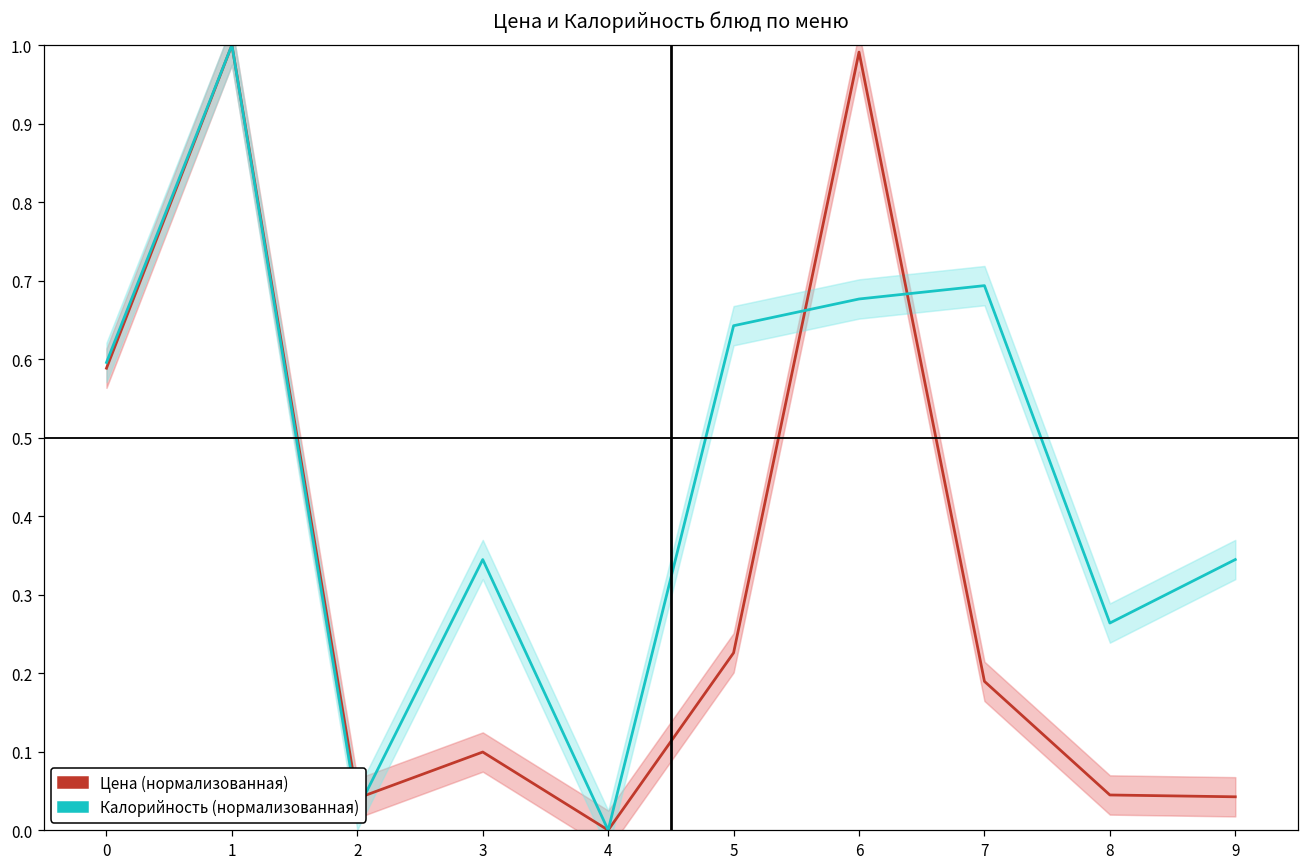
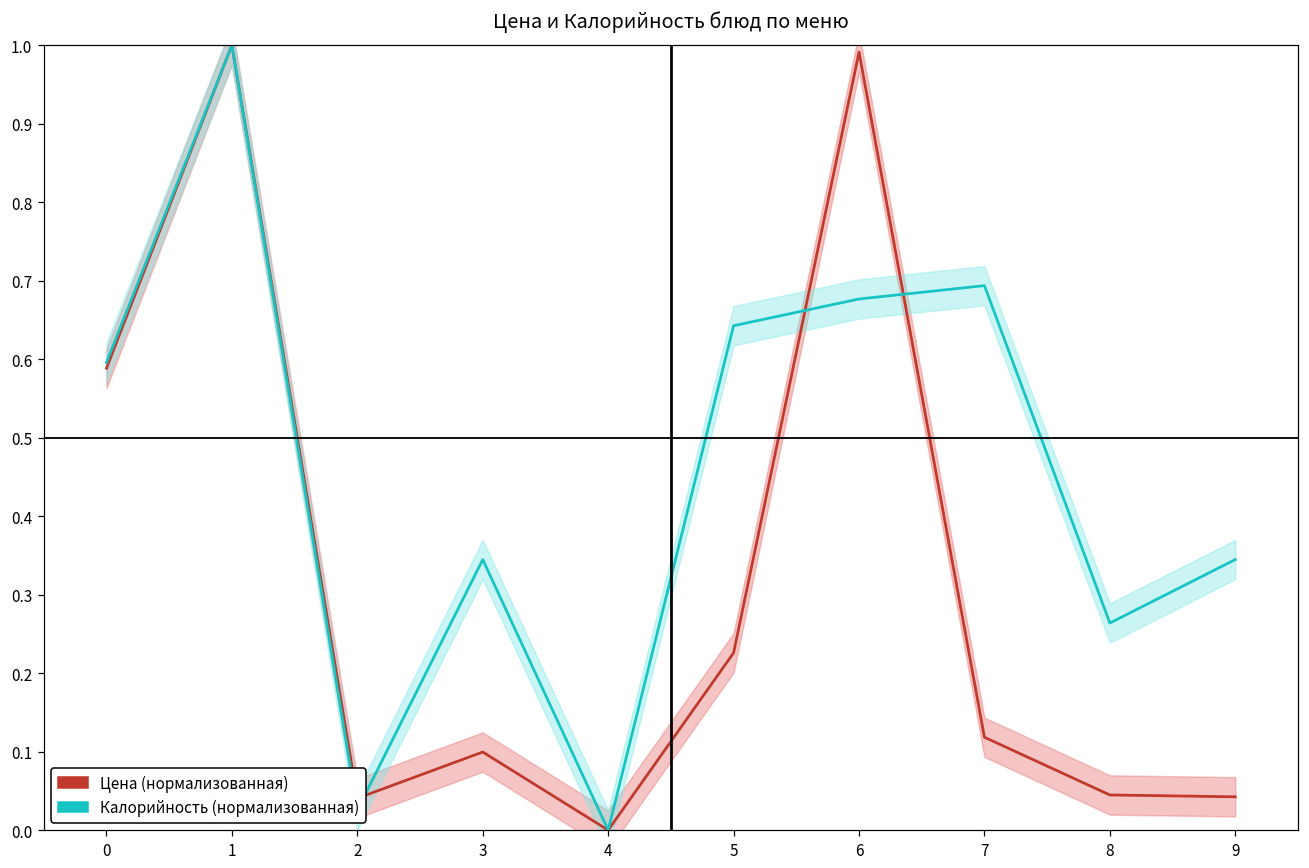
  {
    "Цена (нормализованная)": {
      "0": 0.59,
      "3": 0.10,
      "5": 0.23,
      "6": 0.99,
-     "7": 0.19,
+     "7": 0.12,
      "8": 0.04,
      "9": 0.04
    },
    "Калорийность (нормализованная)": {
      "0": 0.60,
      "3": 0.34,
      "5": 0.64,
      "6": 0.68,
      "7": 0.69,
      "8": 0.26,
      "9": 0.34
    }
  }
